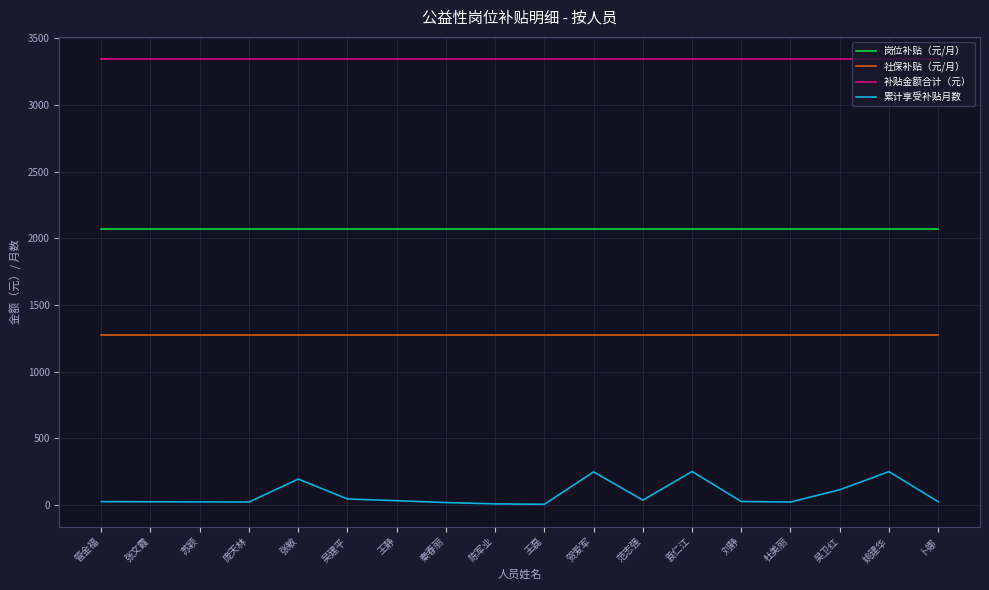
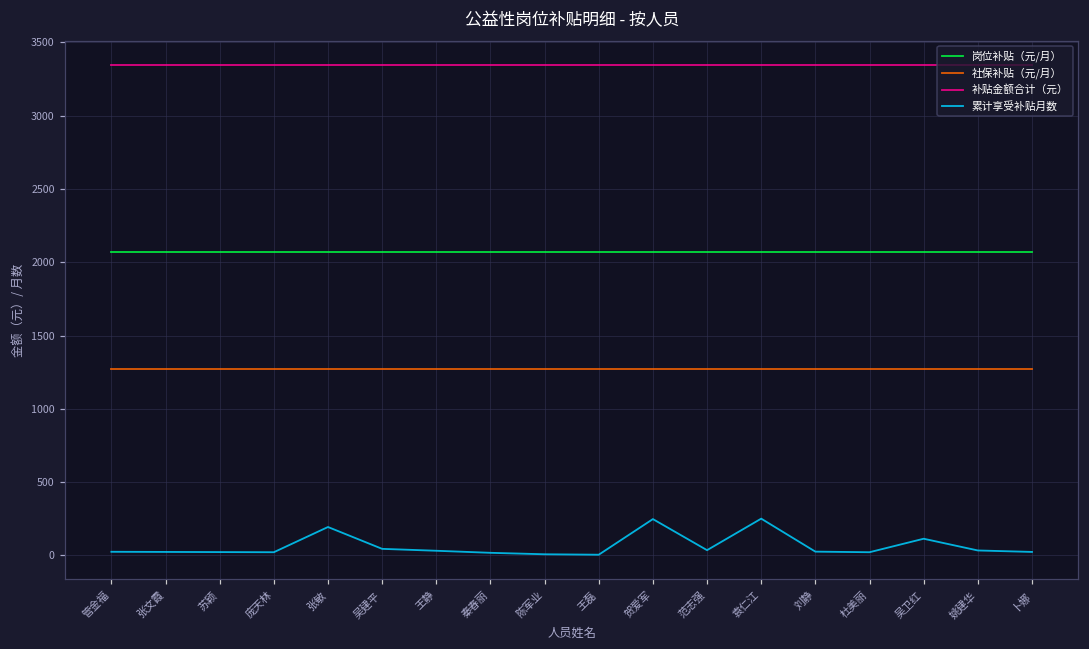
  {
    "岗位补贴（元/月）": {
      "管金福": 2070,
      "张文霞": 2070,
      "苏颖": 2070,
      "庞天林": 2070,
      "张敏": 2070,
      "吴建平": 2070,
      "王静": 2070,
      "秦春丽": 2070,
      "陈军业": 2070,
      "王磊": 2070,
      "贺爱军": 2070,
      "范志强": 2070,
      "袁仁江": 2070,
      "刘静": 2070,
      "杜美丽": 2070,
      "吴卫红": 2070,
      "姚建华": 2070,
      "卜娜": 2070
    },
    "社保补贴（元/月）": {
      "管金福": 1270,
      "张文霞": 1270,
      "苏颖": 1270,
      "庞天林": 1270,
      "张敏": 1270,
      "吴建平": 1270,
      "王静": 1270,
      "秦春丽": 1270,
      "陈军业": 1270,
      "王磊": 1270,
      "贺爱军": 1270,
      "范志强": 1270,
      "袁仁江": 1270,
      "刘静": 1270,
      "杜美丽": 1270,
      "吴卫红": 1270,
      "姚建华": 1270,
      "卜娜": 1270
    },
    "补贴金额合计（元）": {
      "管金福": 3340,
      "张文霞": 3340,
      "苏颖": 3340,
      "庞天林": 3340,
      "张敏": 3340,
      "吴建平": 3340,
      "王静": 3340,
      "秦春丽": 3340,
      "陈军业": 3340,
      "王磊": 3340,
      "贺爱军": 3340,
      "范志强": 3340,
      "袁仁江": 3340,
      "刘静": 3340,
      "杜美丽": 3340,
      "吴卫红": 3340
    },
    "累计享受补贴月数": {
      "管金福": 30,
      "张文霞": 20,
      "苏颖": 20,
      "庞天林": 20,
      "张敏": 190,
      "吴建平": 50,
      "王静": 30,
      "秦春丽": 20,
      "陈军业": 10,
      "王磊": 10,
      "贺爱军": 250,
      "范志强": 40,
      "袁仁江": 250,
      "刘静": 30,
      "杜美丽": 20,
      "吴卫红": 110,
-     "姚建华": 250,
+     "姚建华": 30,
      "卜娜": 20
    }
  }
